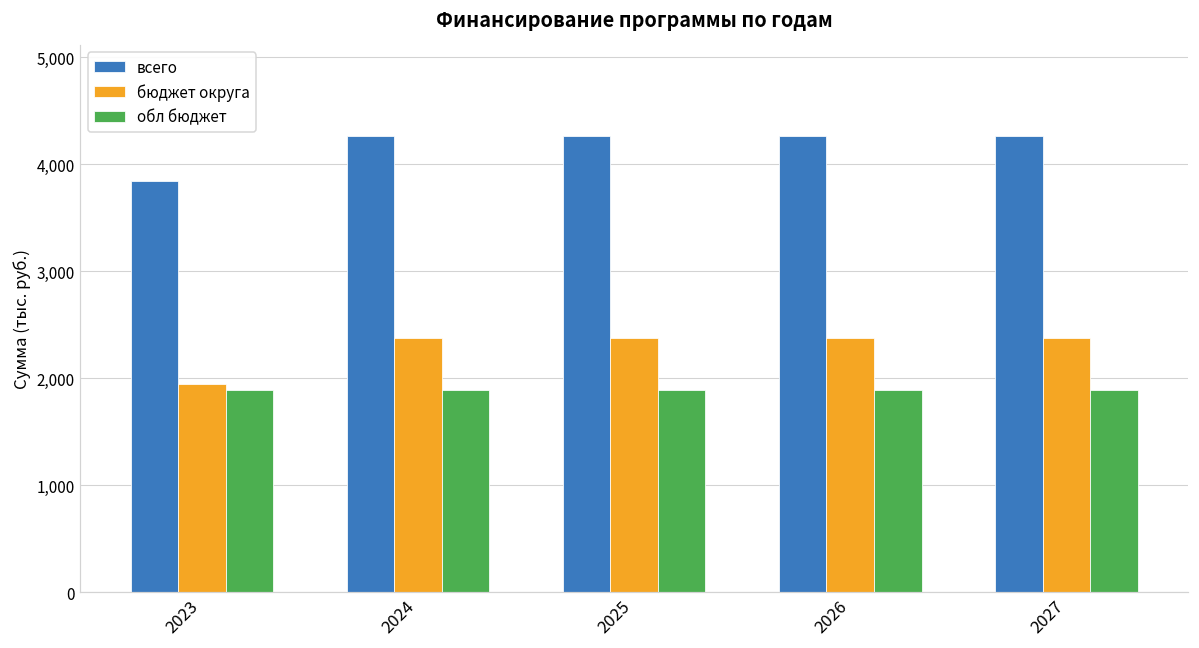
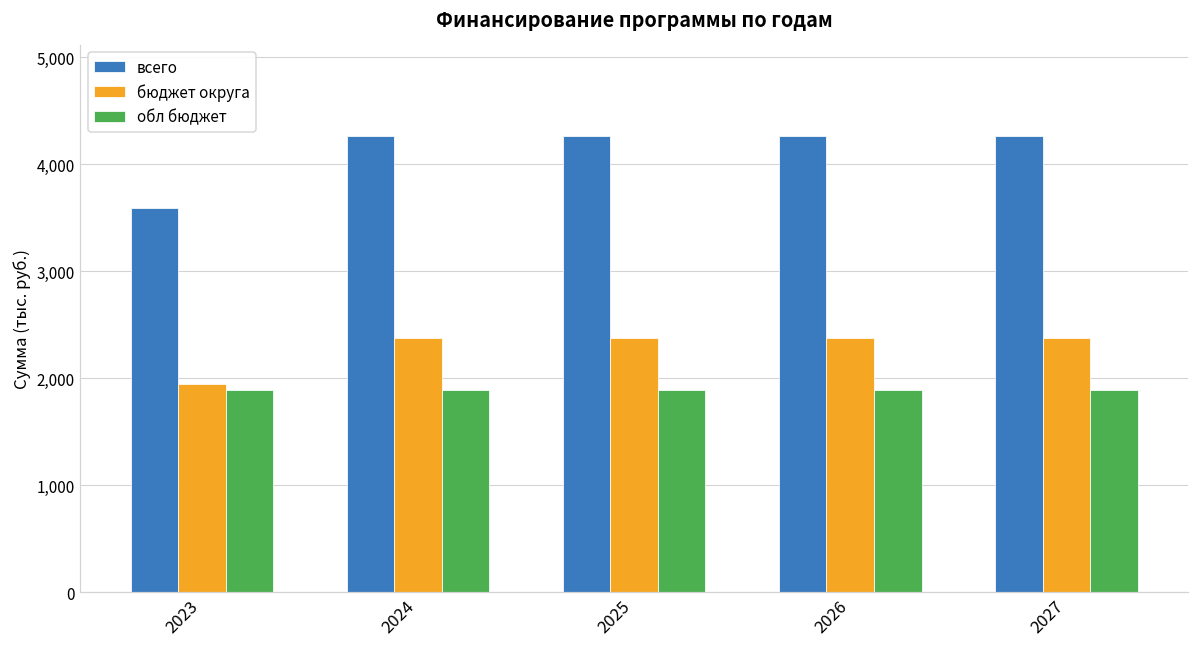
  {
    "всего": {
-     "2023": "3,800",
+     "2023": "3,600",
      "2024": "4,300",
      "2025": "4,300",
      "2026": "4,300",
      "2027": "4,300"
    },
    "бюджет округа": {
      "2023": "1,900",
      "2024": "2,400",
      "2025": "2,400",
      "2026": "2,400",
      "2027": "2,400"
    },
    "обл бюджет": {
      "2023": "1,900",
      "2024": "1,900",
      "2025": "1,900",
      "2026": "1,900",
      "2027": "1,900"
    }
  }
